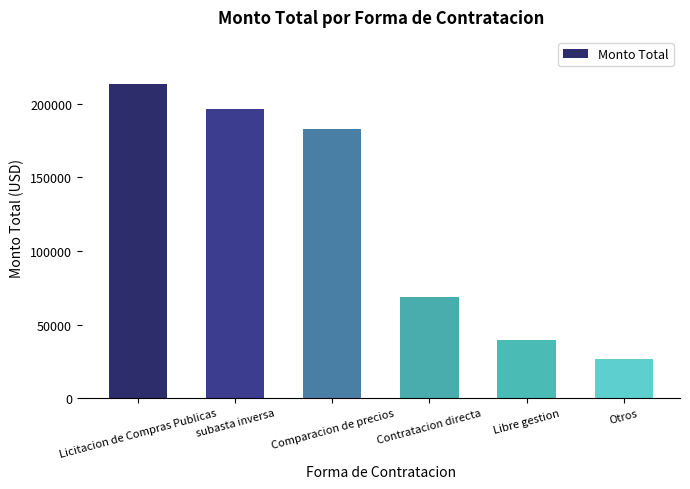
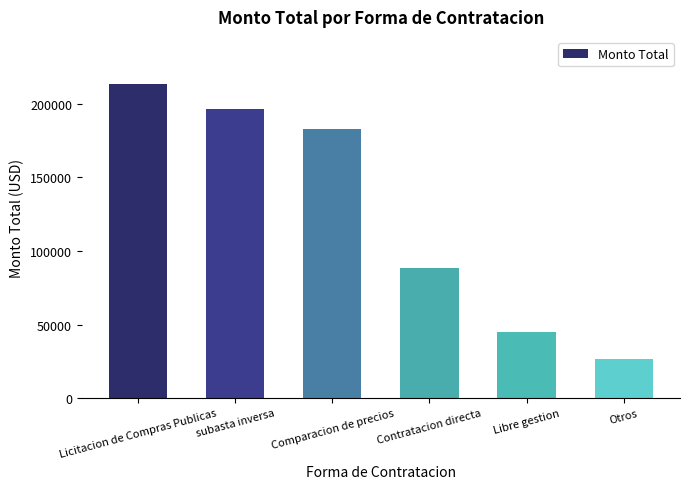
  {
    "Licitacion de Compras Publicas": 213000,
    "subasta inversa": 196000,
    "Comparacion de precios": 183000,
-   "Contratacion directa": 69000,
-   "Libre gestion": 39000,
+   "Contratacion directa": 88000,
+   "Libre gestion": 45000,
    "Otros": 27000
  }
